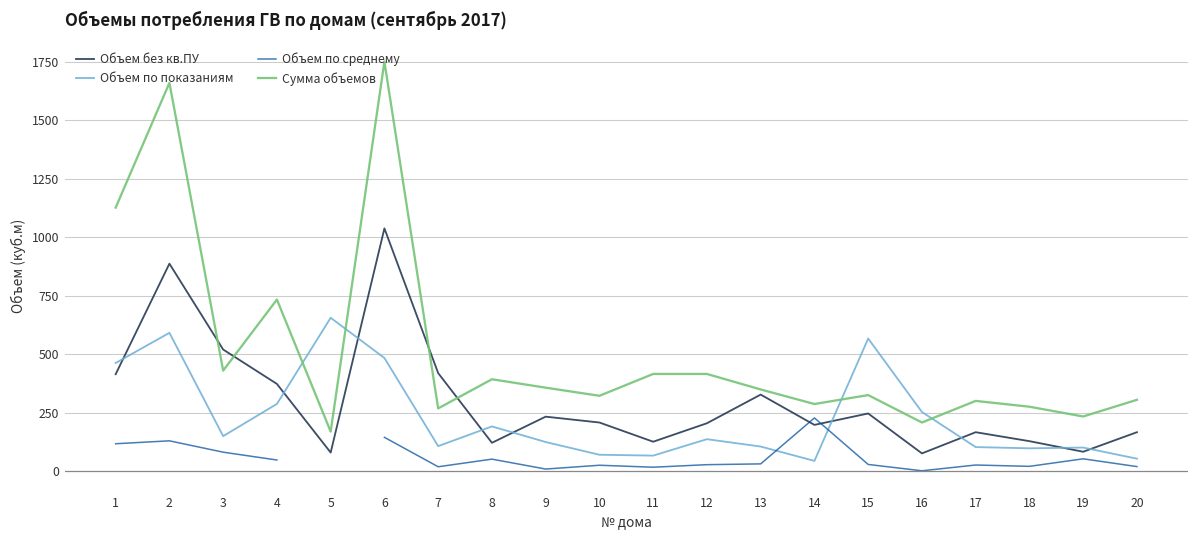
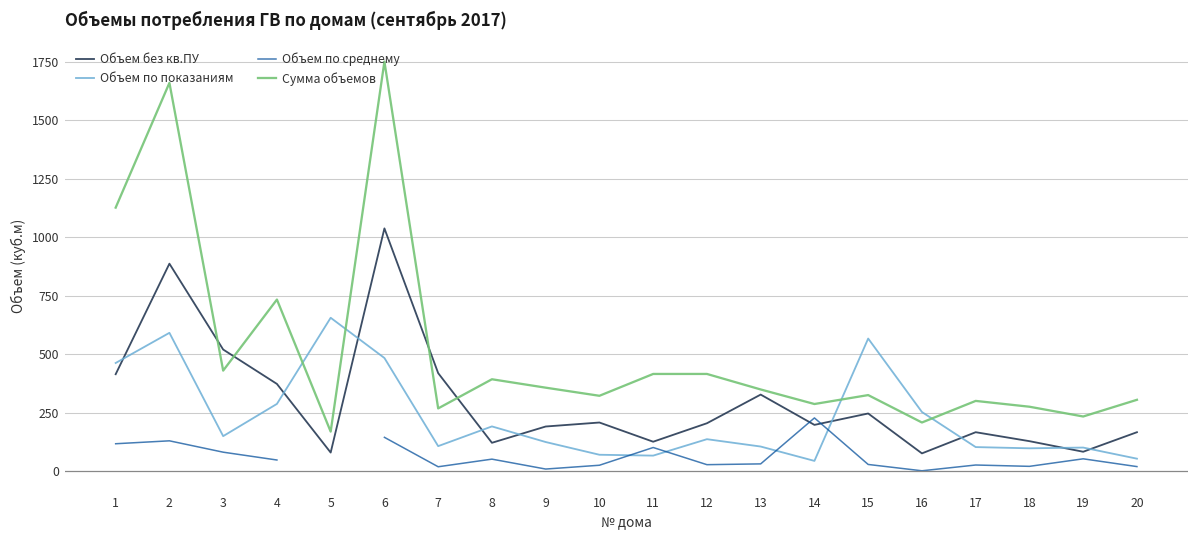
  {
    "Объем без кв.ПУ": {
      "1": 410,
      "2": 890,
      "3": 520,
      "4": 370,
      "5": 80,
      "6": 1040,
      "7": 420,
      "8": 120,
-     "9": 230,
+     "9": 190,
      "10": 210,
      "11": 130,
      "12": 210,
      "13": 330,
      "14": 200,
      "15": 250,
      "16": 80,
      "17": 170,
      "18": 130,
      "19": 80,
      "20": 170
    },
    "Объем по показаниям": {
      "1": 460,
      "2": 590,
      "3": 150,
      "4": 290,
      "5": 660,
      "6": 480,
      "7": 110,
      "8": 190,
      "9": 130,
      "10": 70,
      "11": 70,
      "12": 140,
      "13": 110,
      "14": 40,
      "15": 570,
      "16": 250,
      "17": 100,
      "18": 100,
      "19": 100,
      "20": 50
    },
    "Объем по среднему": {
      "1": 120,
      "2": 130,
      "3": 80,
      "4": 50,
      "6": 150,
      "7": 20,
      "8": 50,
      "9": 10,
      "10": 30,
-     "11": 20,
+     "11": 100,
      "12": 30,
      "13": 30,
      "14": 230,
      "15": 30,
      "16": 0,
      "17": 30,
      "18": 20,
      "19": 50,
      "20": 20
    },
    "Сумма объемов": {
      "1": 1130,
      "2": 1660,
      "3": 430,
      "4": 730,
      "5": 170,
      "6": 1750,
      "7": 270,
      "8": 390,
      "9": 360,
      "10": 320,
      "11": 420,
      "12": 420,
      "13": 350,
      "14": 290,
      "15": 330,
      "16": 210,
      "17": 300,
      "18": 280,
      "19": 230,
      "20": 310
    }
  }
